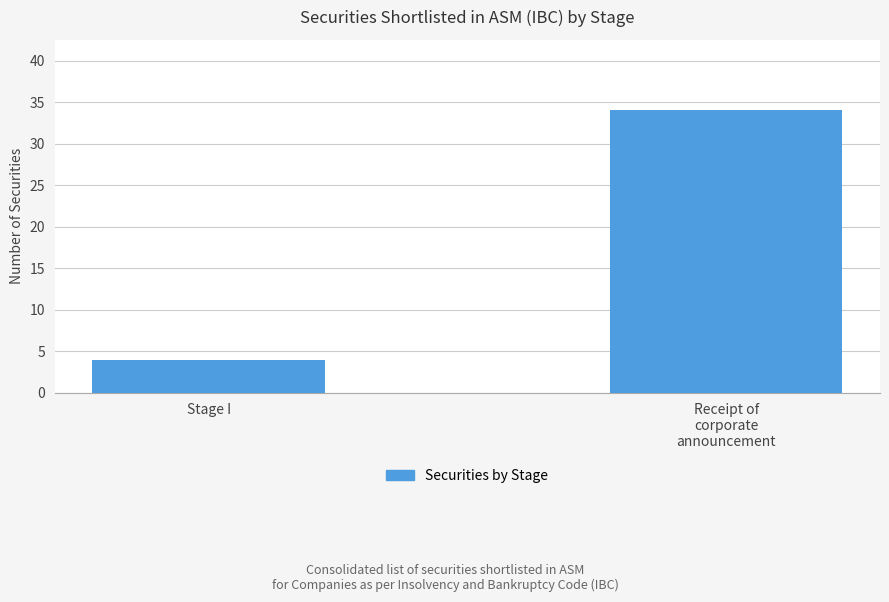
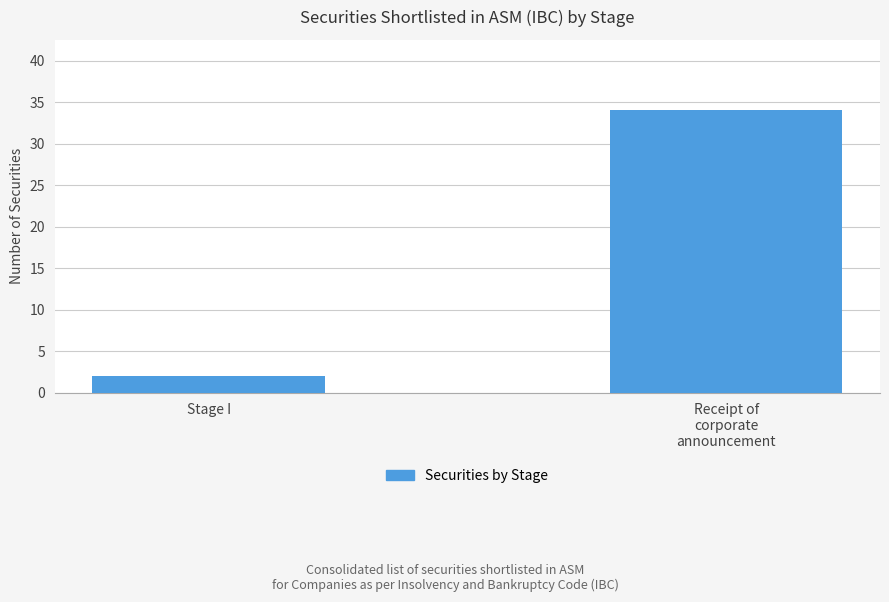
  {
-   "Stage I": 4,
+   "Stage I": 2,
    "Receipt of corporate announcement": 34
  }
